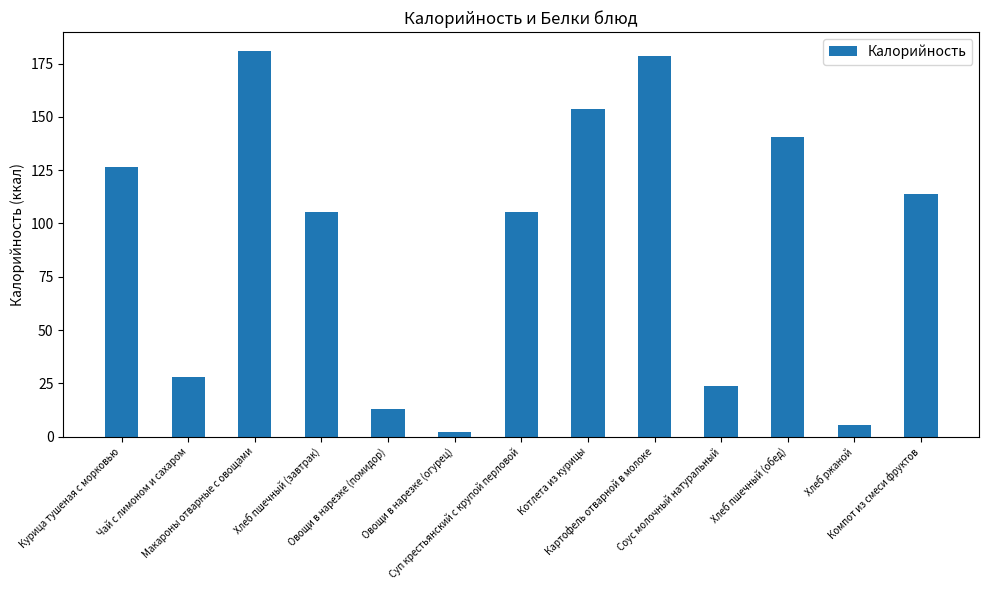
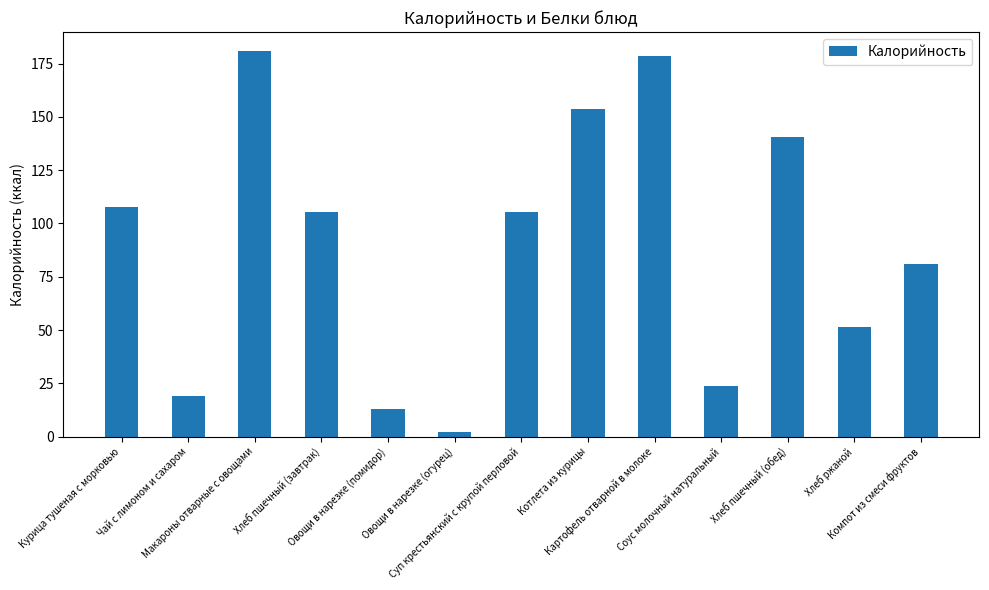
  {
-   "Курица тушеная с морковью": 126,
-   "Чай с лимоном и сахаром": 28,
+   "Курица тушеная с морковью": 108,
+   "Чай с лимоном и сахаром": 19,
    "Макароны отварные с овощами": 181,
    "Хлеб пшечный (завтрак)": 106,
    "Овощи в нарезке (помидор)": 13,
    "Овощи в нарезке (огурец)": 2,
    "Суп крестьянский с крупой перловой": 105,
    "Котлета из курицы": 154,
    "Картофель отварной в молоке": 179,
    "Соус молочный натуральный": 24,
    "Хлеб пшечный (обед)": 141,
-   "Хлеб ржаной": 5,
-   "Компот из смеси фруктов": 114
+   "Хлеб ржаной": 51,
+   "Компот из смеси фруктов": 81
  }
